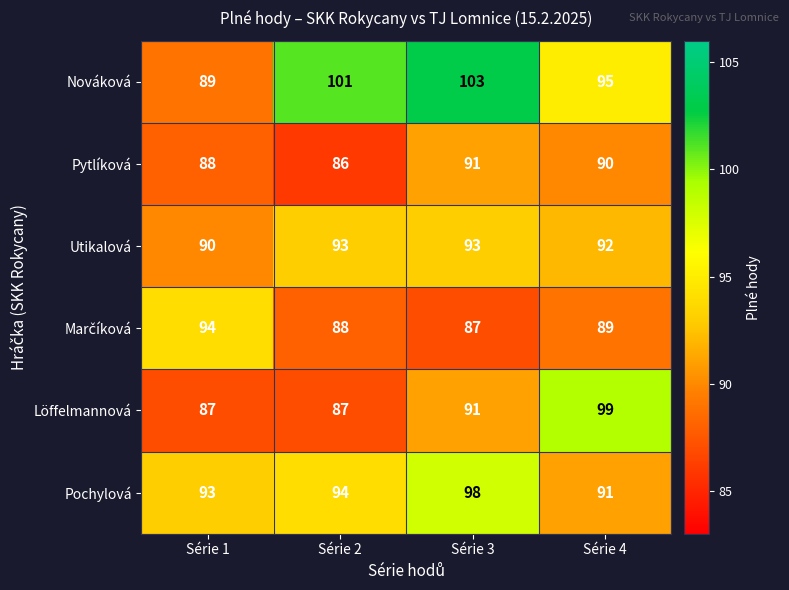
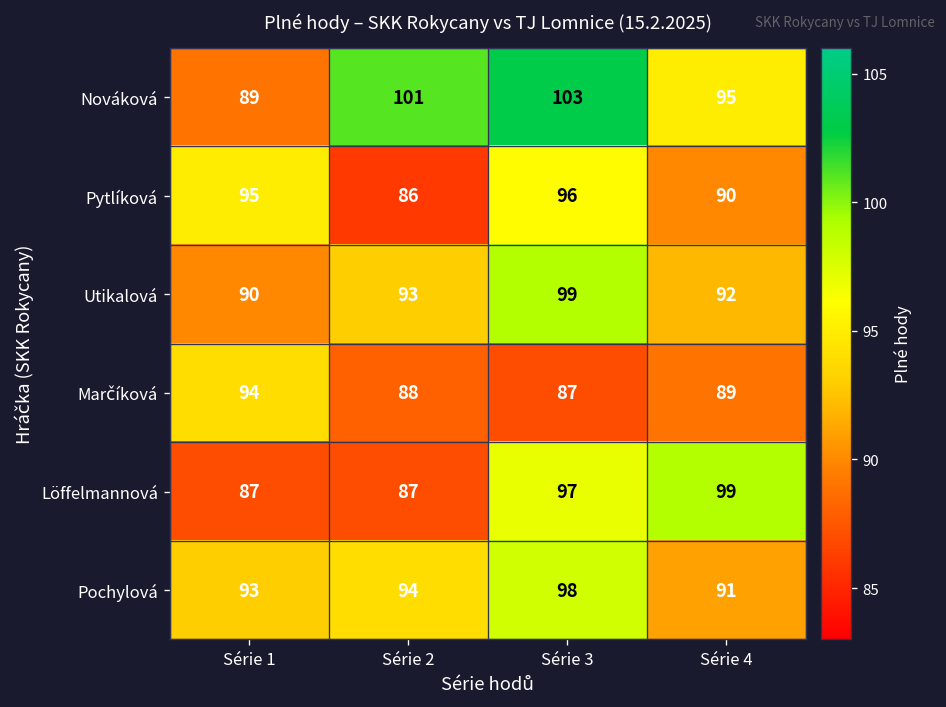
  {
    "Nováková": {
      "Série 1": 89,
      "Série 2": 101,
      "Série 3": 103,
      "Série 4": 95
    },
    "Pytlíková": {
-     "Série 1": 88,
+     "Série 1": 95,
      "Série 2": 86,
-     "Série 3": 91,
+     "Série 3": 96,
      "Série 4": 90
    },
    "Utikalová": {
      "Série 1": 90,
      "Série 2": 93,
-     "Série 3": 93,
+     "Série 3": 99,
      "Série 4": 92
    },
    "Marčíková": {
      "Série 1": 94,
      "Série 2": 88,
      "Série 3": 87,
      "Série 4": 89
    },
    "Löffelmannová": {
      "Série 1": 87,
      "Série 2": 87,
-     "Série 3": 91,
+     "Série 3": 97,
      "Série 4": 99
    },
    "Pochylová": {
      "Série 1": 93,
      "Série 2": 94,
      "Série 3": 98,
      "Série 4": 91
    }
  }
